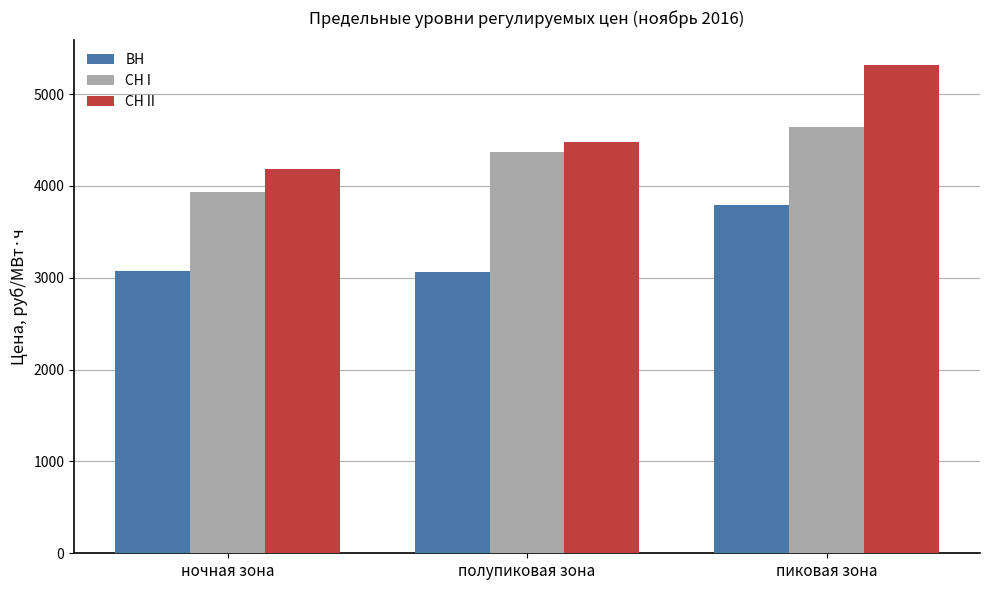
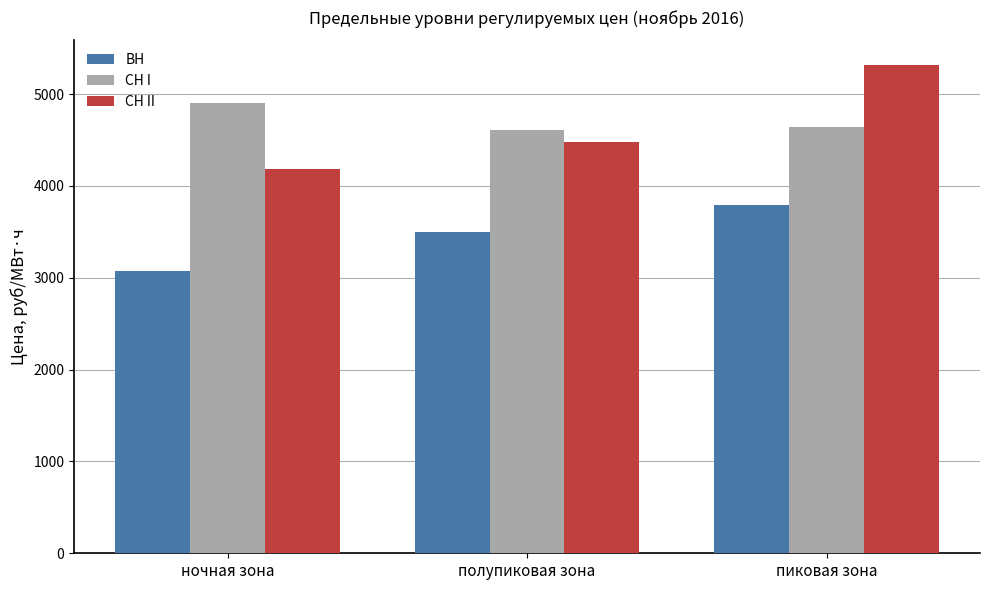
  {
    "ВН": {
      "ночная зона": 3100,
-     "полупиковая зона": 3100,
+     "полупиковая зона": 3500,
      "пиковая зона": 3800
    },
    "СН I": {
-     "ночная зона": 3900,
-     "полупиковая зона": 4400,
+     "ночная зона": 4900,
+     "полупиковая зона": 4600,
      "пиковая зона": 4600
    },
    "СН II": {
      "ночная зона": 4200,
      "полупиковая зона": 4500,
      "пиковая зона": 5300
    }
  }
